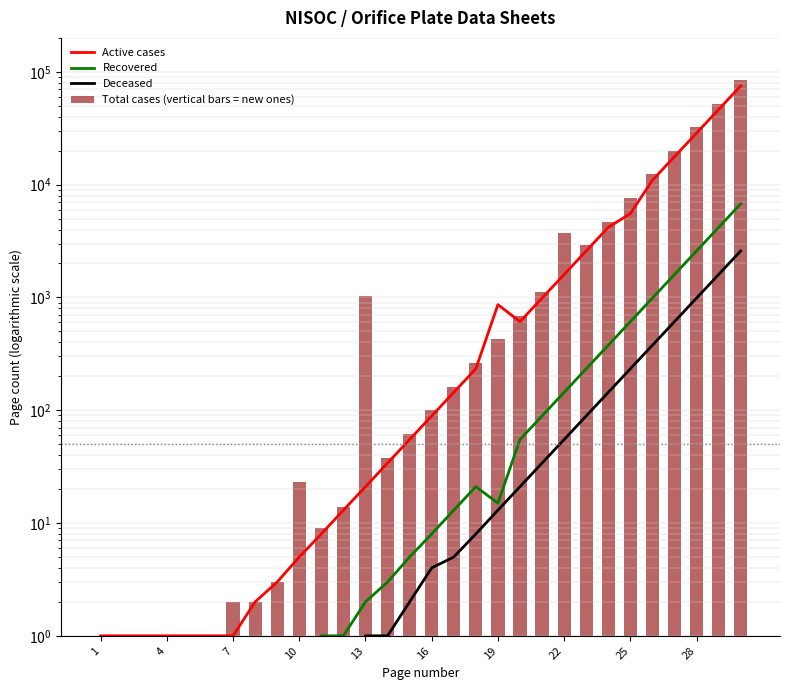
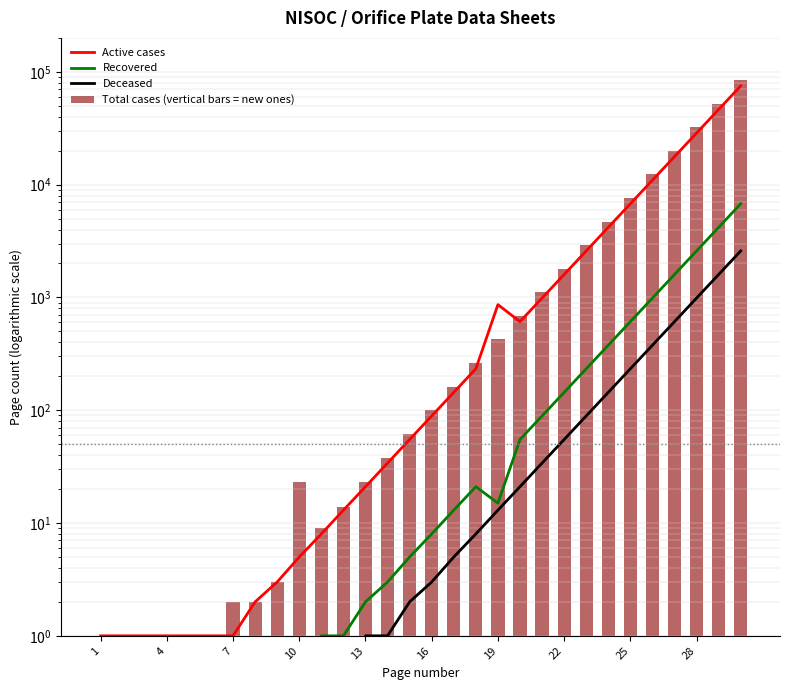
  {
    "Active cases": {
      "1": 1,
      "4": 1,
      "7": 1,
      "10": 5,
      "13": 21,
      "16": 90,
      "19": 900,
      "22": 1600,
-     "25": 6000,
+     "25": 7000,
      "28": 29000
    },
    "Total cases (vertical bars = new ones)": {
      "1": 1,
      "4": 1,
      "7": 2,
      "10": 23,
-     "13": 1000,
+     "13": 23,
      "16": 100,
      "19": 420,
-     "22": 3700,
+     "22": 1800,
      "25": 8000,
      "28": 32000
    },
    "Recovered": {
      "13": 2,
      "16": 8,
      "19": 15,
      "22": 140,
      "25": 600,
      "28": 2600
    },
    "Deceased": {
      "13": 1,
-     "16": 4,
+     "16": 3,
      "19": 13,
      "22": 60,
      "25": 230,
      "28": 1000
    }
  }
